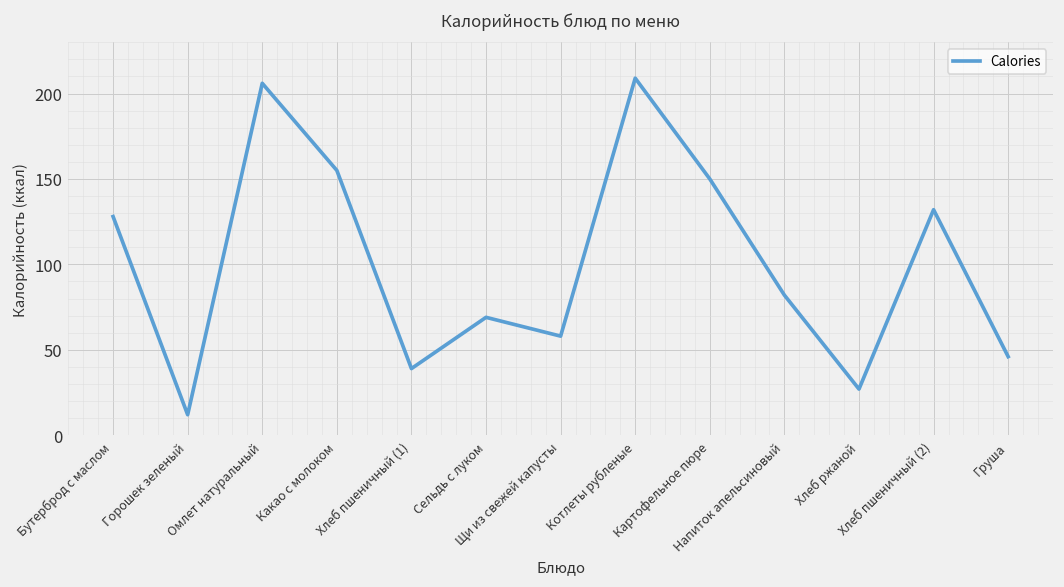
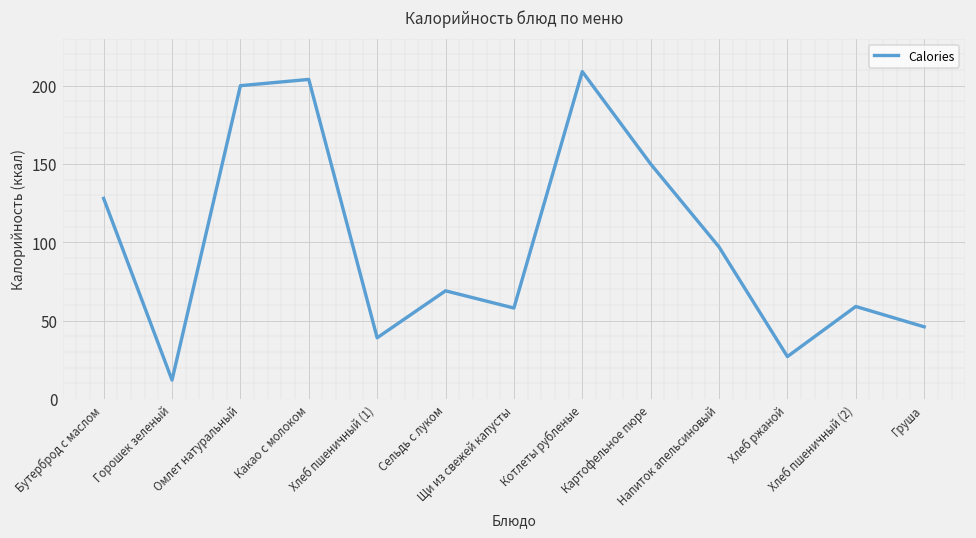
  {
    "Бутерброд с маслом": 128,
    "Горошек зеленый": 12,
-   "Омлет натуральный": 206,
-   "Какао с молоком": 155,
+   "Омлет натуральный": 200,
+   "Какао с молоком": 204,
    "Хлеб пшеничный (1)": 39,
    "Сельдь с луком": 69,
    "Щи из свежей капусты": 58,
    "Котлеты рубленые": 209,
    "Картофельное пюре": 150,
-   "Напиток апельсиновый": 82,
+   "Напиток апельсиновый": 97,
    "Хлеб ржаной": 27,
-   "Хлеб пшеничный (2)": 132,
+   "Хлеб пшеничный (2)": 59,
    "Груша": 46
  }
